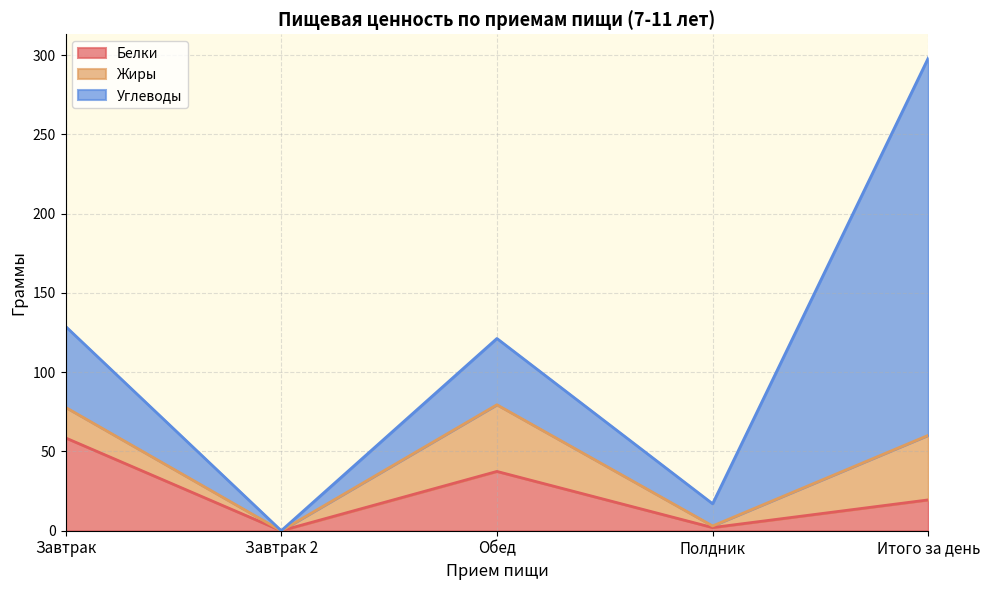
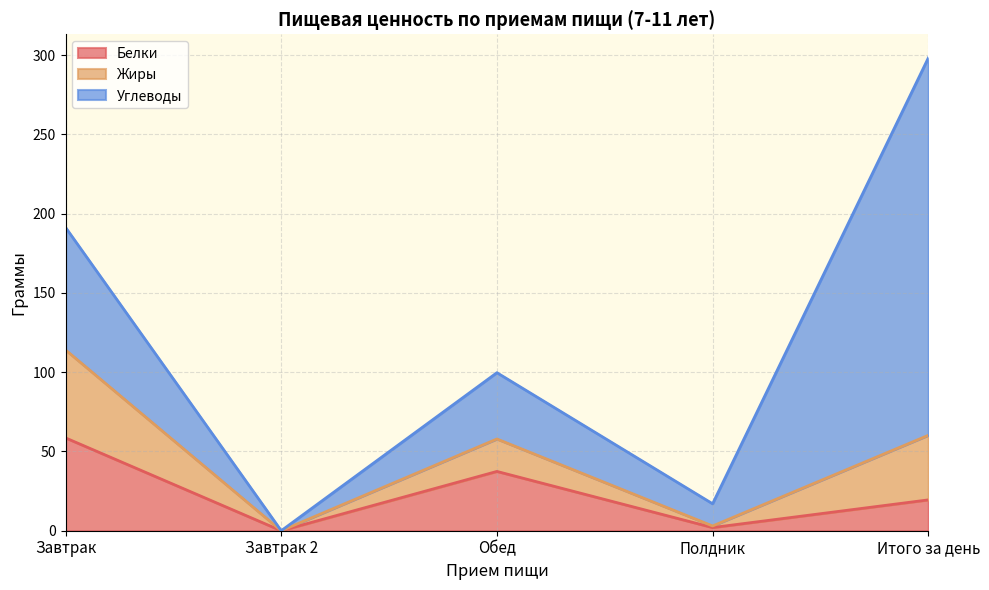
  {
    "Белки": {
      "Завтрак": 59,
      "Обед": 37,
      "Итого за день": 19
    },
    "Жиры": {
-     "Завтрак": 19,
-     "Обед": 42,
+     "Завтрак": 55,
+     "Обед": 20,
      "Итого за день": 41
    },
    "Углеводы": {
-     "Завтрак": 51,
+     "Завтрак": 77,
      "Обед": 42,
      "Полдник": 14,
      "Итого за день": 238
    }
  }
